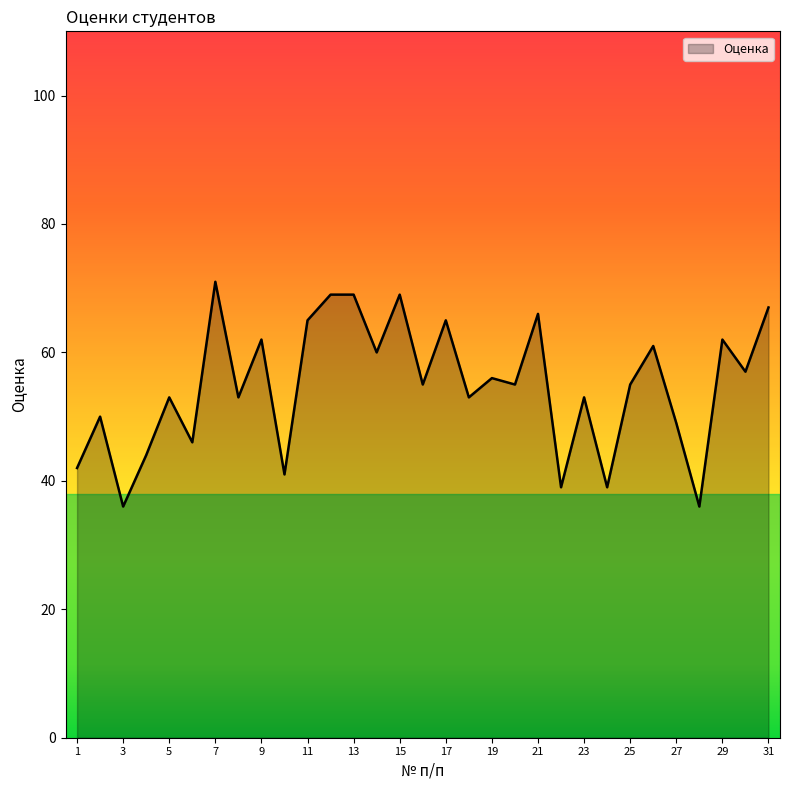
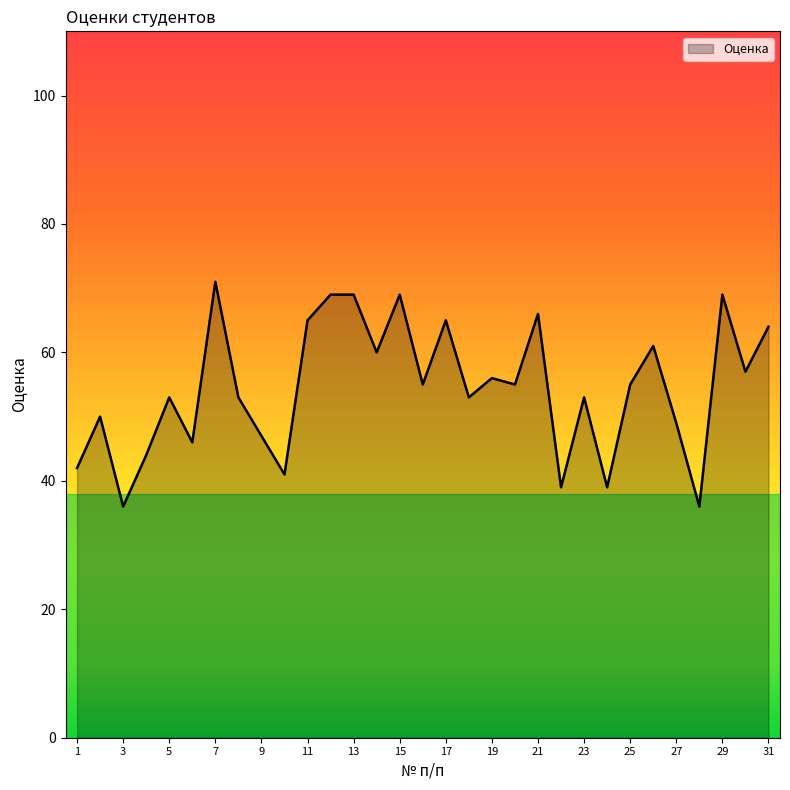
  {
    "1": 42,
    "5": 53,
    "7": 71,
-   "9": 62,
+   "9": 47,
    "11": 65,
    "13": 69,
    "15": 69,
    "17": 65,
    "19": 56,
    "21": 66,
    "23": 53,
    "25": 55,
    "27": 49,
-   "29": 62,
-   "31": 67
+   "29": 69,
+   "31": 64
  }
